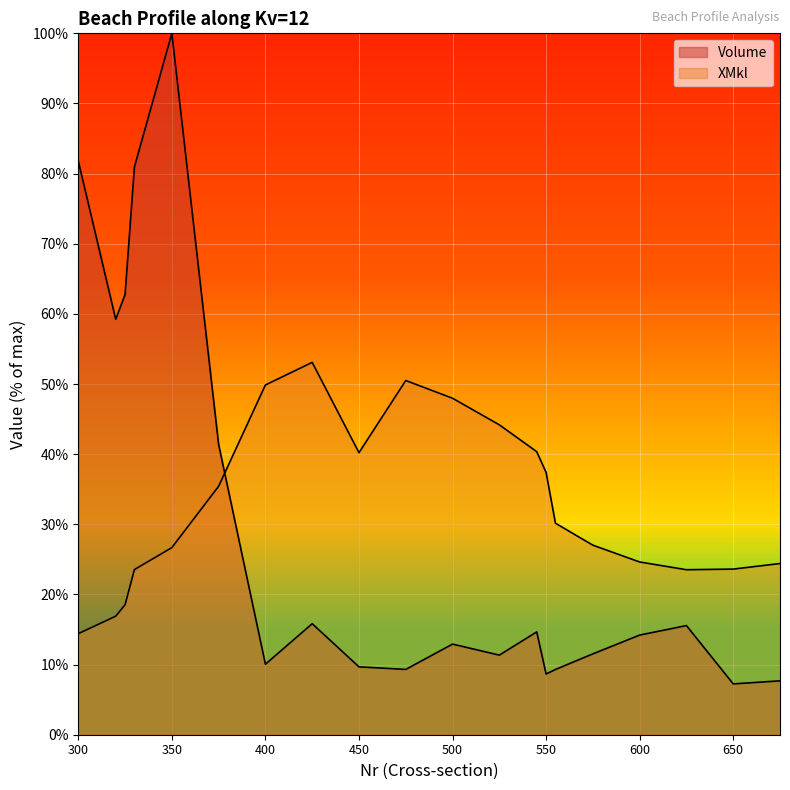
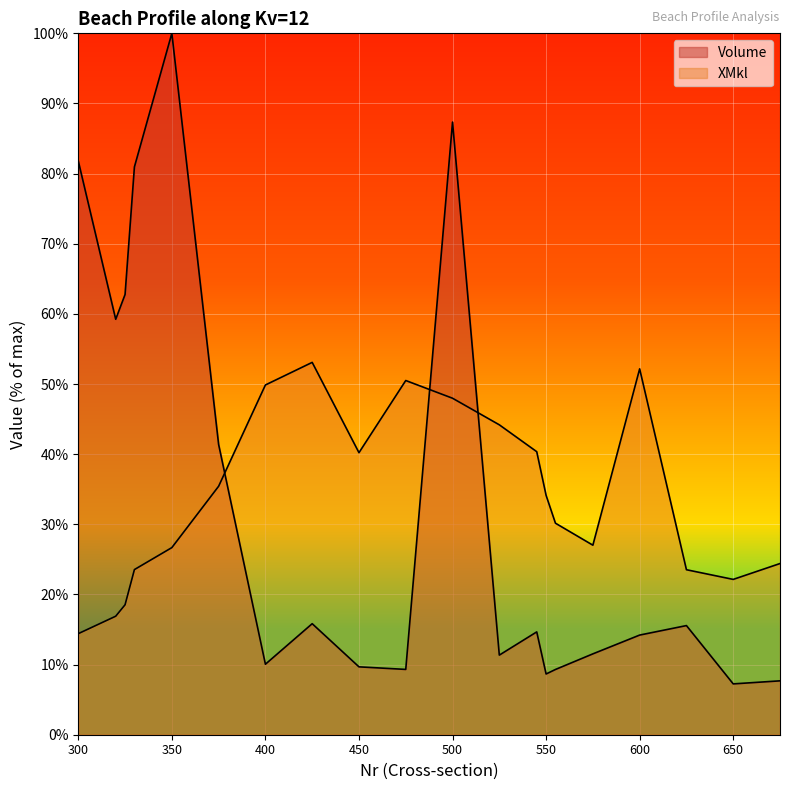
  {
    "Volume": {
      "300": "82%",
      "350": "100%",
      "400": "10%",
      "450": "10%",
-     "500": "13%",
+     "500": "87%",
      "550": "9%",
      "600": "14%",
      "650": "7%"
    },
    "XMkl": {
      "300": "14%",
      "350": "27%",
      "400": "50%",
      "450": "40%",
      "500": "48%",
-     "550": "37%",
-     "600": "25%",
-     "650": "24%"
+     "550": "34%",
+     "600": "52%",
+     "650": "22%"
    }
  }
